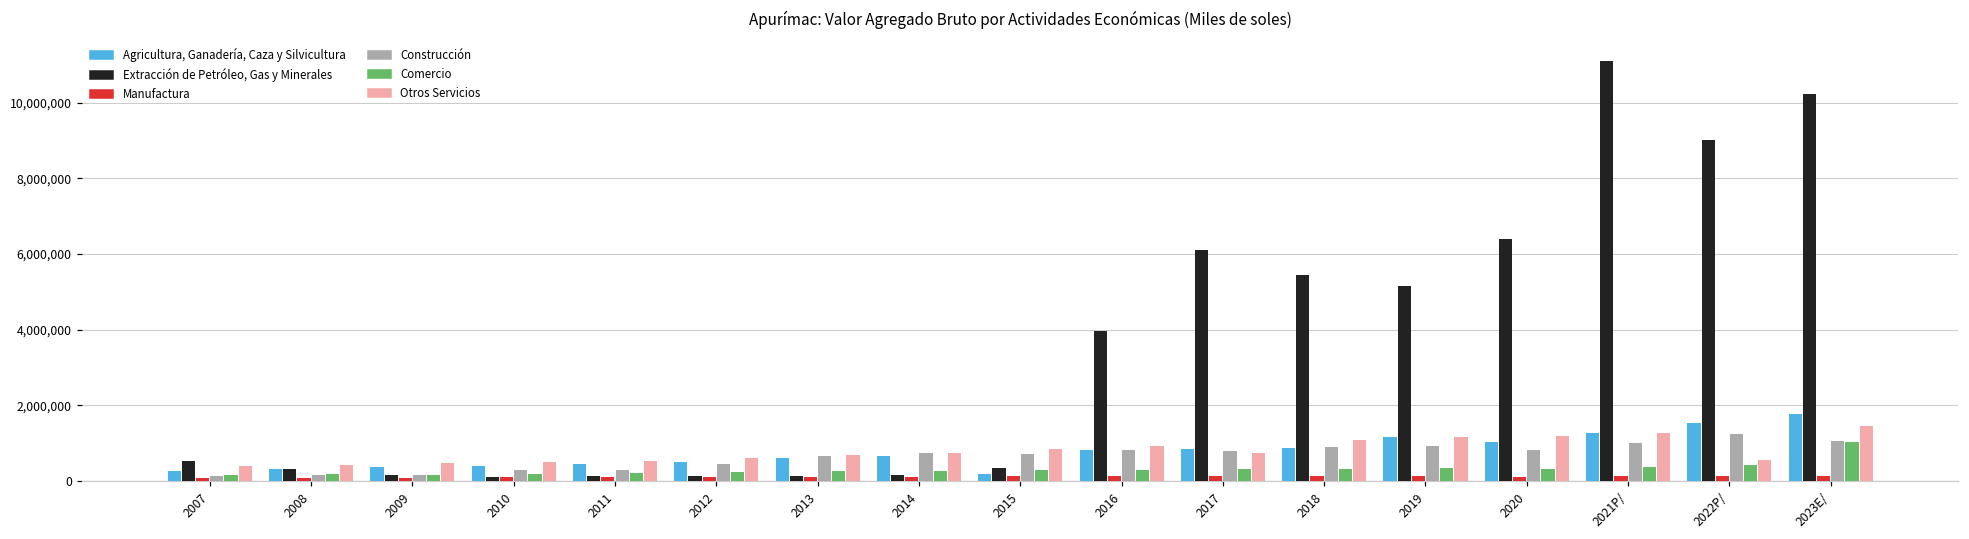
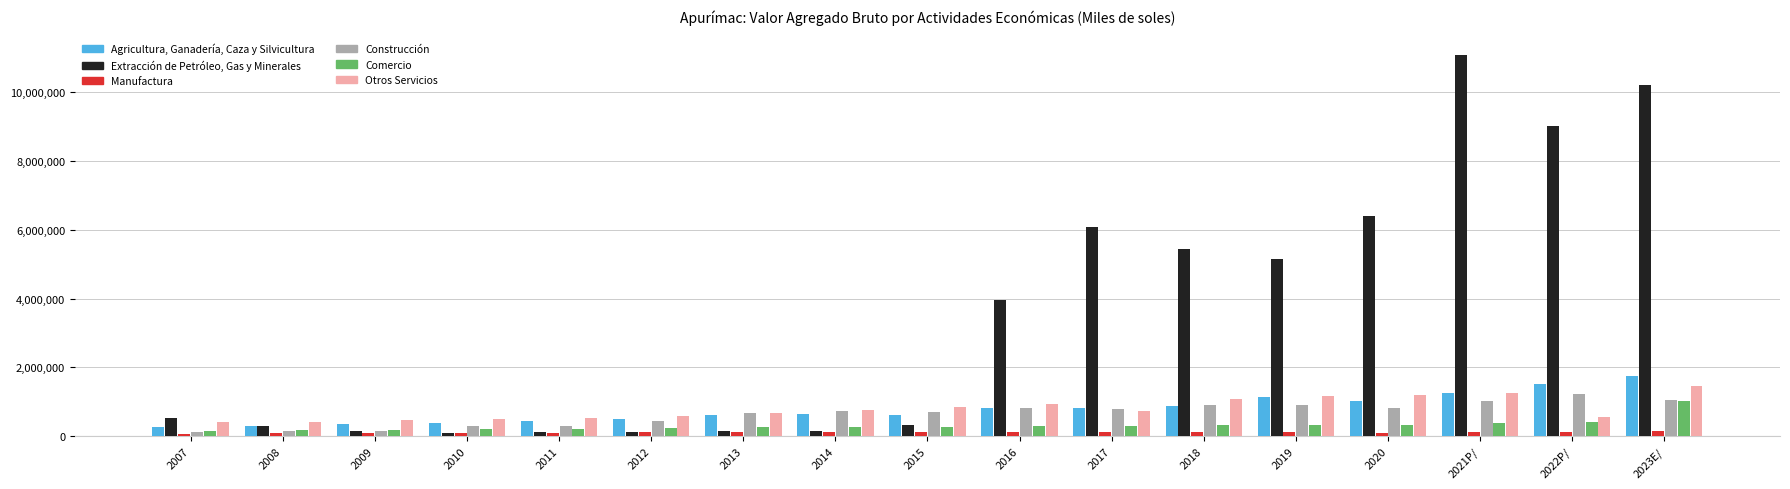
  {
    "Agricultura, Ganadería, Caza y Silvicultura": {
      "2007": "300,000",
      "2008": "300,000",
      "2009": "400,000",
      "2010": "400,000",
      "2011": "500,000",
      "2012": "500,000",
      "2013": "600,000",
      "2014": "600,000",
-     "2015": "200,000",
+     "2015": "600,000",
      "2016": "800,000",
      "2017": "800,000",
      "2018": "900,000",
      "2019": "1,200,000",
      "2020": "1,000,000",
      "2021P/": "1,300,000",
      "2022P/": "1,500,000",
      "2023E/": "1,800,000"
    },
    "Extracción de Petróleo, Gas y Minerales": {
      "2007": "500,000",
      "2008": "300,000",
      "2009": "100,000",
      "2010": "100,000",
      "2011": "100,000",
      "2012": "100,000",
      "2013": "100,000",
      "2014": "200,000",
      "2015": "300,000",
      "2016": "4,000,000",
      "2017": "6,100,000",
      "2018": "5,400,000",
      "2019": "5,200,000",
      "2020": "6,400,000",
      "2021P/": "11,100,000",
      "2022P/": "9,000,000",
      "2023E/": "10,200,000"
    },
    "Manufactura": {
      "2007": "100,000",
      "2008": "100,000",
      "2009": "100,000",
      "2010": "100,000",
      "2011": "100,000",
      "2012": "100,000",
      "2013": "100,000",
      "2014": "100,000",
      "2015": "100,000",
      "2016": "100,000",
      "2017": "100,000",
      "2018": "100,000",
      "2019": "100,000",
      "2020": "100,000",
      "2021P/": "100,000",
      "2022P/": "100,000",
      "2023E/": "100,000"
    },
    "Construcción": {
      "2007": "100,000",
      "2008": "100,000",
      "2009": "200,000",
      "2010": "300,000",
      "2011": "300,000",
      "2012": "500,000",
      "2013": "700,000",
      "2014": "700,000",
      "2015": "700,000",
      "2016": "800,000",
      "2017": "800,000",
      "2018": "900,000",
      "2019": "900,000",
      "2020": "800,000",
      "2021P/": "1,000,000",
      "2022P/": "1,200,000",
      "2023E/": "1,100,000"
    },
    "Comercio": {
      "2007": "100,000",
      "2008": "200,000",
      "2009": "200,000",
      "2010": "200,000",
      "2011": "200,000",
      "2012": "200,000",
      "2013": "300,000",
      "2014": "300,000",
      "2015": "300,000",
      "2016": "300,000",
      "2017": "300,000",
      "2018": "300,000",
      "2019": "300,000",
      "2020": "300,000",
      "2021P/": "400,000",
      "2022P/": "400,000",
      "2023E/": "1,000,000"
    },
    "Otros Servicios": {
      "2007": "400,000",
      "2008": "400,000",
      "2009": "500,000",
      "2010": "500,000",
      "2011": "500,000",
      "2012": "600,000",
      "2013": "700,000",
      "2014": "700,000",
      "2015": "800,000",
      "2016": "900,000",
      "2017": "700,000",
      "2018": "1,100,000",
      "2019": "1,200,000",
      "2020": "1,200,000",
      "2021P/": "1,300,000",
      "2022P/": "600,000",
      "2023E/": "1,500,000"
    }
  }
